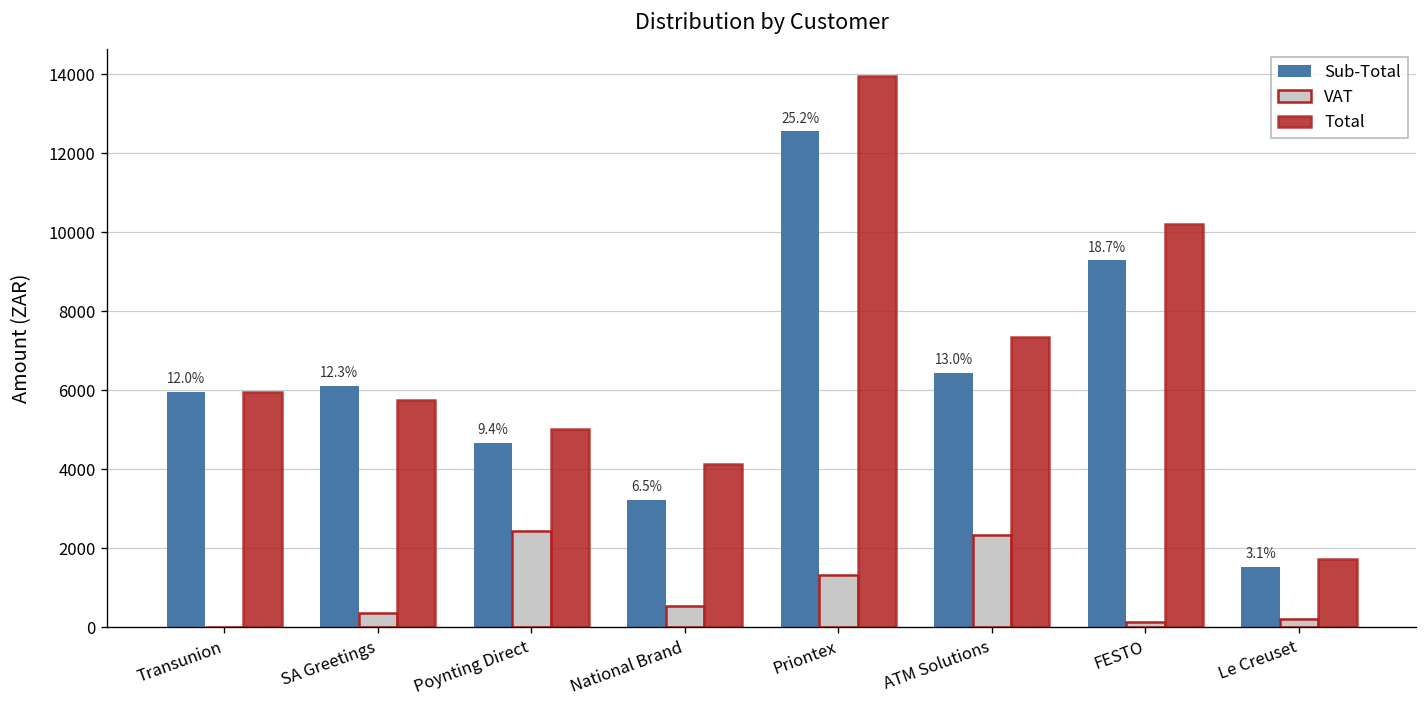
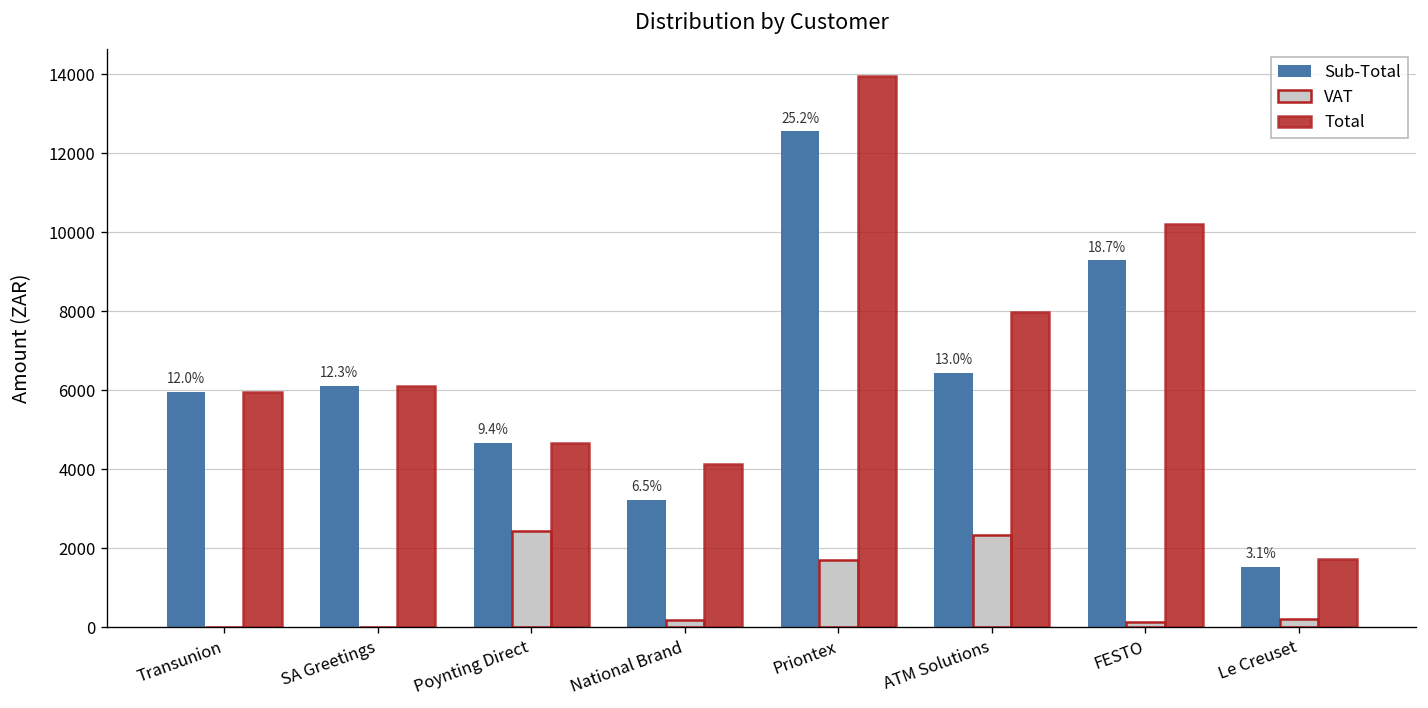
  {
    "VAT": {
      "Transunion": 0,
-     "SA Greetings": 400,
+     "SA Greetings": 0,
      "Poynting Direct": 2400,
-     "National Brand": 500,
-     "Priontex": 1300,
+     "National Brand": 200,
+     "Priontex": 1700,
      "ATM Solutions": 2300,
      "FESTO": 100,
      "Le Creuset": 200
    },
    "Total": {
      "Transunion": 6000,
-     "SA Greetings": 5800,
-     "Poynting Direct": 5000,
+     "SA Greetings": 6100,
+     "Poynting Direct": 4700,
      "National Brand": 4100,
      "Priontex": 13900,
-     "ATM Solutions": 7300,
+     "ATM Solutions": 8000,
      "FESTO": 10200,
      "Le Creuset": 1700
    }
  }
